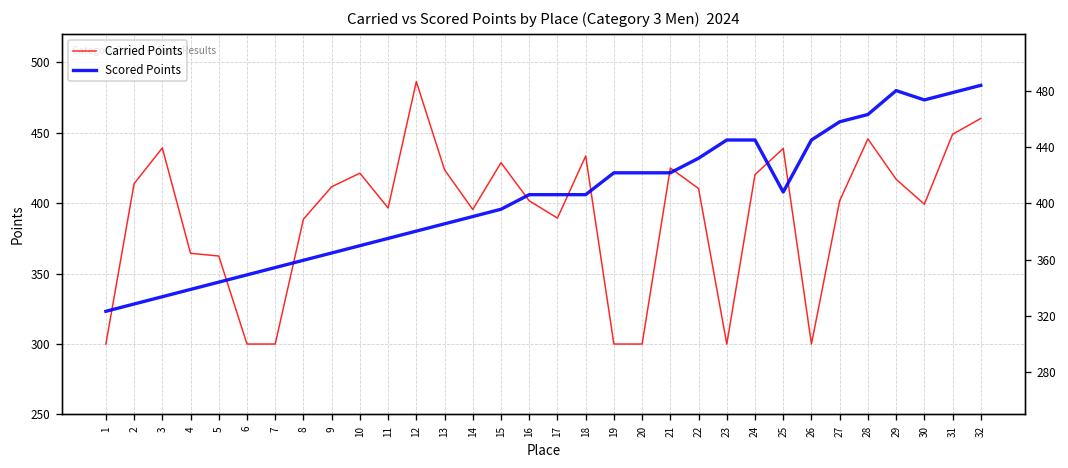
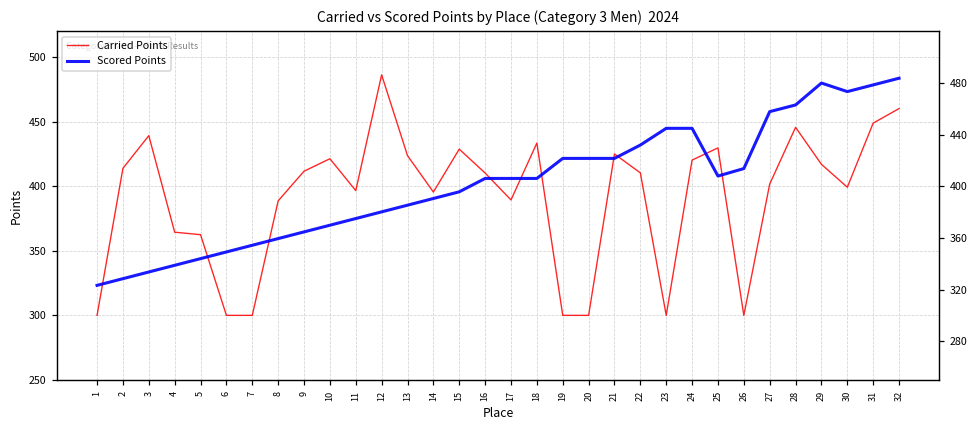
  {
    "Carried Points": {
      "1": 300,
      "2": 414,
      "3": 439,
      "4": 364,
      "5": 363,
      "6": 300,
      "7": 300,
      "8": 389,
      "9": 412,
      "10": 421,
      "11": 397,
      "12": 486,
      "13": 424,
      "14": 396,
      "15": 429,
-     "16": 402,
+     "16": 410,
      "17": 389,
      "18": 434,
      "19": 300,
      "20": 300,
      "21": 425,
      "22": 410,
      "23": 300,
      "24": 420,
-     "25": 439,
+     "25": 430,
      "26": 300,
      "27": 402,
      "28": 446,
      "29": 417,
      "30": 399,
      "31": 449,
      "32": 460
    },
    "Scored Points": {
      "1": 323,
      "2": 328,
      "3": 334,
      "4": 339,
      "5": 344,
      "6": 349,
      "7": 354,
      "8": 360,
      "9": 365,
      "10": 370,
      "11": 375,
      "12": 380,
      "13": 385,
      "14": 391,
      "15": 396,
      "16": 406,
      "17": 406,
      "18": 406,
      "19": 422,
      "20": 422,
      "21": 422,
      "22": 432,
      "23": 445,
      "24": 445,
      "25": 408,
-     "26": 445,
+     "26": 414,
      "27": 458,
      "28": 463,
      "29": 480,
      "30": 473,
      "31": 479,
      "32": 484
    }
  }
